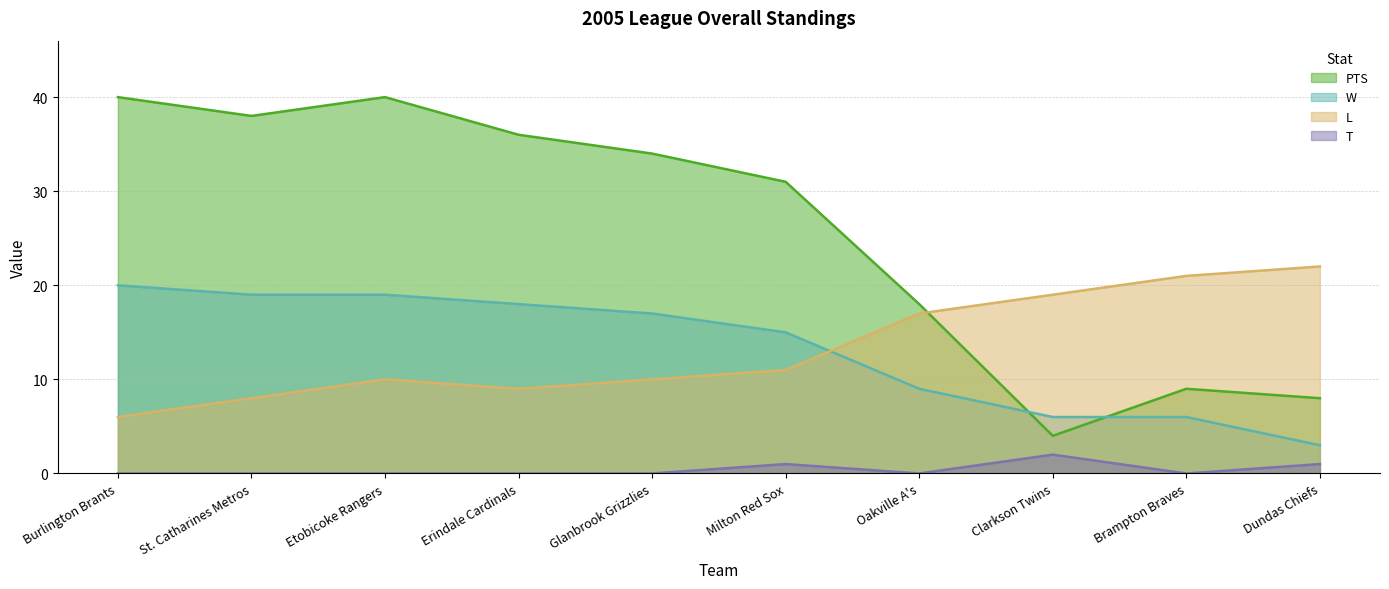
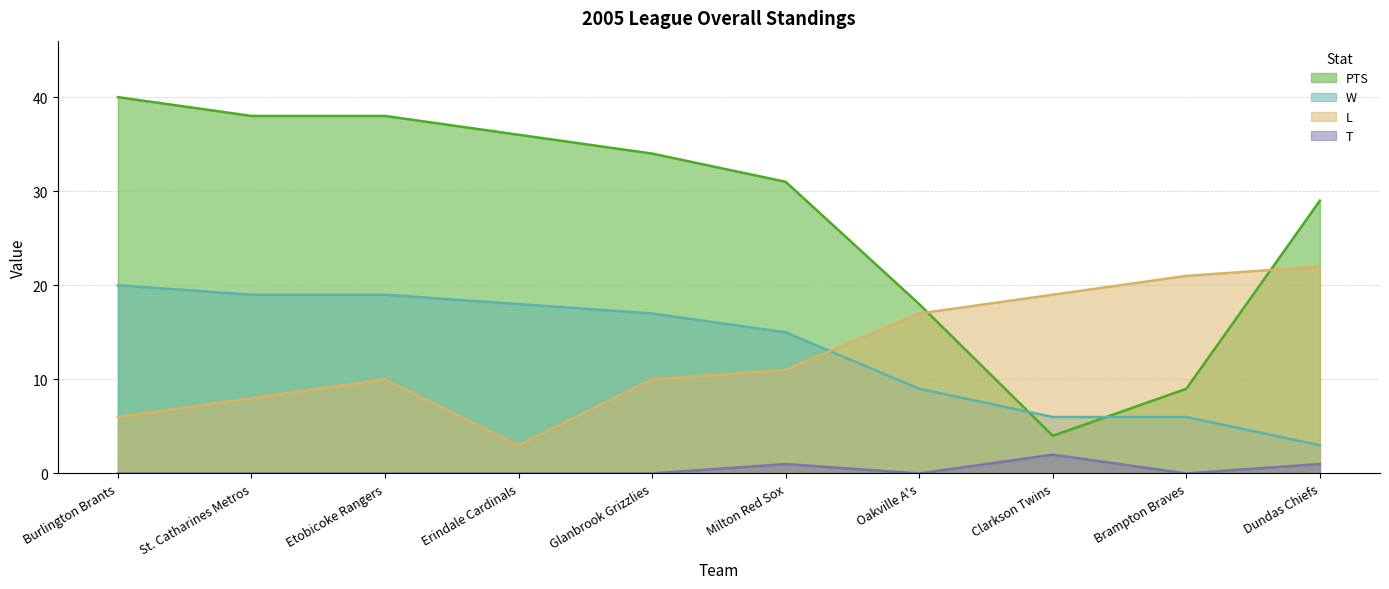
  {
    "PTS": {
      "Burlington Brants": 40,
      "St. Catharines Metros": 38,
-     "Etobicoke Rangers": 40,
+     "Etobicoke Rangers": 38,
      "Erindale Cardinals": 36,
      "Glanbrook Grizzlies": 34,
      "Milton Red Sox": 31,
      "Oakville A's": 18,
      "Clarkson Twins": 4,
      "Brampton Braves": 9,
-     "Dundas Chiefs": 8
+     "Dundas Chiefs": 29
    },
    "L": {
      "Burlington Brants": 6,
      "St. Catharines Metros": 8,
      "Etobicoke Rangers": 10,
-     "Erindale Cardinals": 9,
+     "Erindale Cardinals": 3,
      "Glanbrook Grizzlies": 10,
      "Milton Red Sox": 11,
      "Oakville A's": 17,
      "Clarkson Twins": 19,
      "Brampton Braves": 21,
      "Dundas Chiefs": 22
    }
  }
